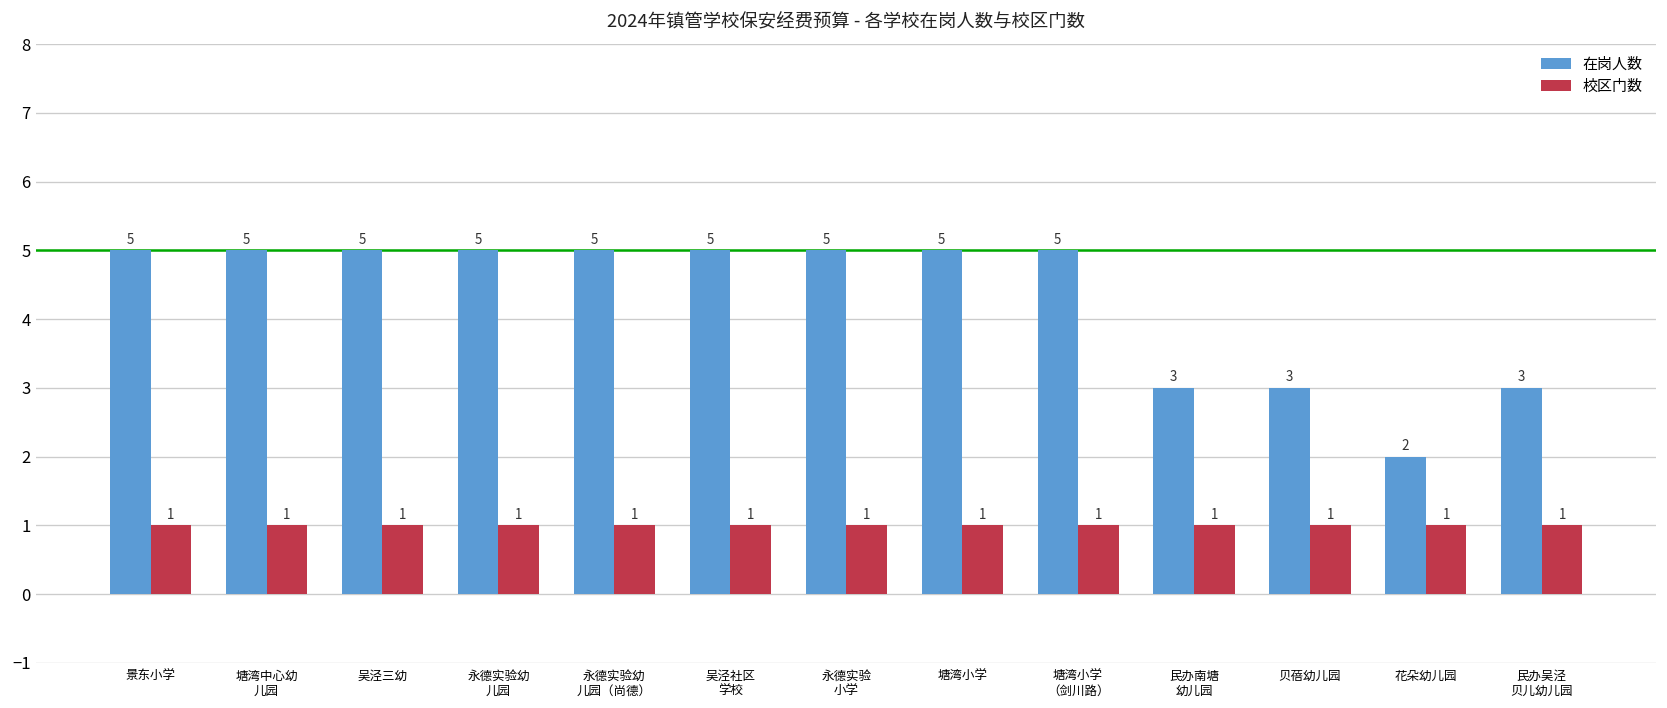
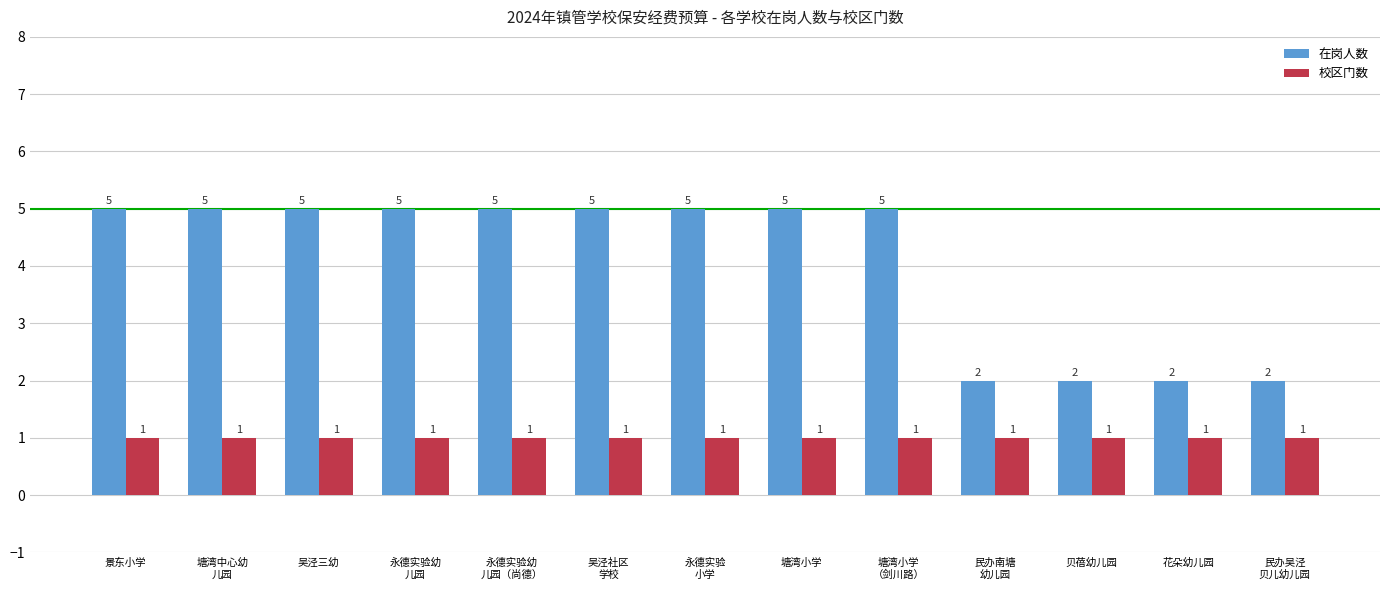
  {
    "在岗人数": {
      "景东小学": 5,
      "塘湾中心幼 儿园": 5,
      "吴泾三幼": 5,
      "永德实验幼 儿园": 5,
      "永德实验幼 儿园（尚德）": 5,
      "吴泾社区 学校": 5,
      "永德实验 小学": 5,
      "塘湾小学": 5,
      "塘湾小学 （剑川路）": 5,
-     "民办南塘 幼儿园": 3,
-     "贝蓓幼儿园": 3,
+     "民办南塘 幼儿园": 2,
+     "贝蓓幼儿园": 2,
      "花朵幼儿园": 2,
-     "民办吴泾 贝儿幼儿园": 3
+     "民办吴泾 贝儿幼儿园": 2
    },
    "校区门数": {
      "景东小学": 1,
      "塘湾中心幼 儿园": 1,
      "吴泾三幼": 1,
      "永德实验幼 儿园": 1,
      "永德实验幼 儿园（尚德）": 1,
      "吴泾社区 学校": 1,
      "永德实验 小学": 1,
      "塘湾小学": 1,
      "塘湾小学 （剑川路）": 1,
      "民办南塘 幼儿园": 1,
      "贝蓓幼儿园": 1,
      "花朵幼儿园": 1,
      "民办吴泾 贝儿幼儿园": 1
    }
  }
